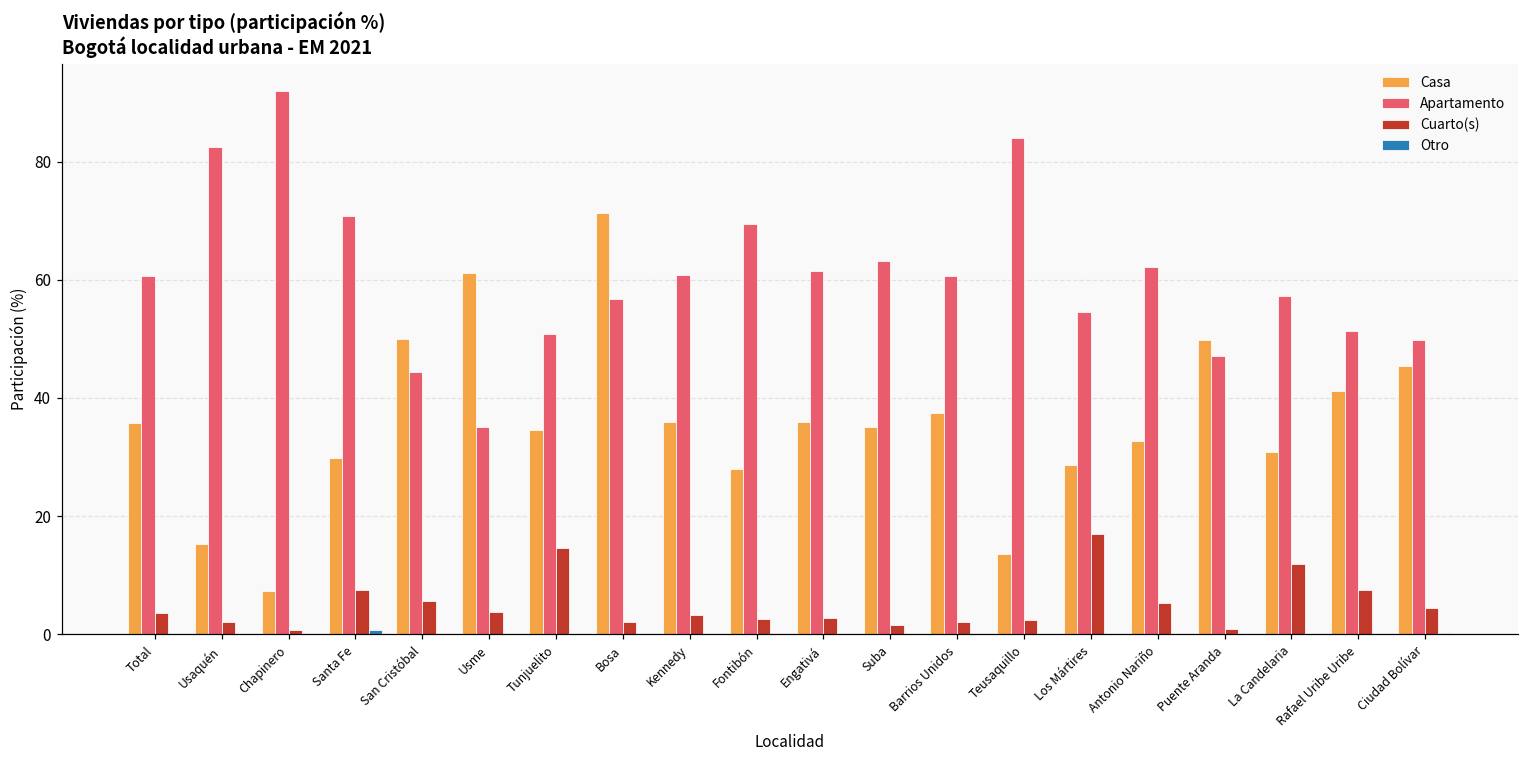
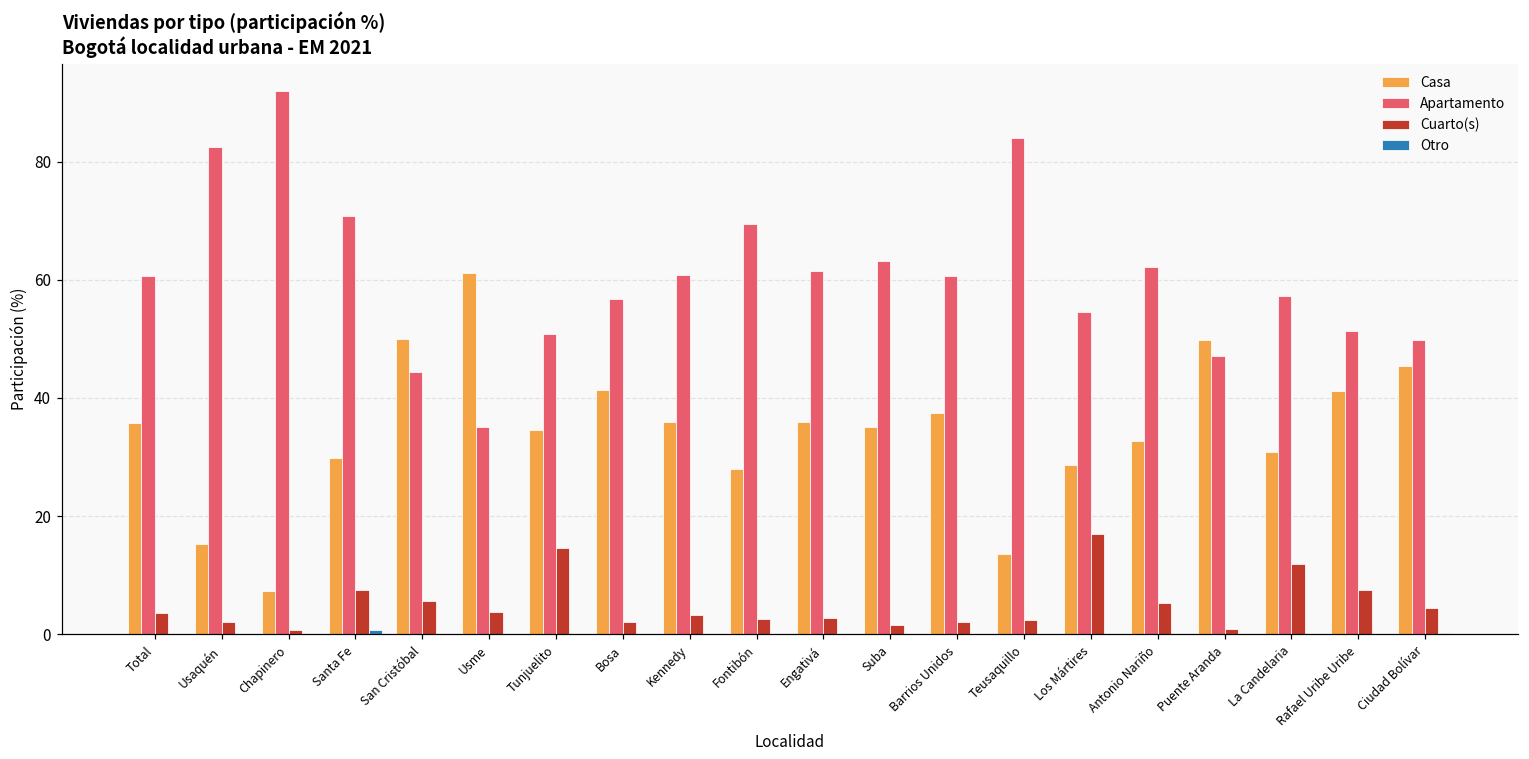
  {
    "Casa": {
      "Total": 36,
      "Usaquén": 15,
      "Chapinero": 7,
      "Santa Fe": 30,
      "San Cristóbal": 50,
      "Usme": 61,
      "Tunjuelito": 35,
-     "Bosa": 71,
+     "Bosa": 41,
      "Kennedy": 36,
      "Fontibón": 28,
      "Engativá": 36,
      "Suba": 35,
      "Barrios Unidos": 37,
      "Teusaquillo": 14,
      "Los Mártires": 29,
      "Antonio Nariño": 33,
      "Puente Aranda": 50,
      "La Candelaria": 31,
      "Rafael Uribe Uribe": 41,
      "Ciudad Bolívar": 45
    },
    "Apartamento": {
      "Total": 61,
      "Usaquén": 83,
      "Chapinero": 92,
      "Santa Fe": 71,
      "San Cristóbal": 44,
      "Usme": 35,
      "Tunjuelito": 51,
      "Bosa": 57,
      "Kennedy": 61,
      "Fontibón": 69,
      "Engativá": 61,
      "Suba": 63,
      "Barrios Unidos": 61,
      "Teusaquillo": 84,
      "Los Mártires": 54,
      "Antonio Nariño": 62,
      "Puente Aranda": 47,
      "La Candelaria": 57,
      "Rafael Uribe Uribe": 51,
      "Ciudad Bolívar": 50
    },
    "Cuarto(s)": {
      "Total": 4,
      "Usaquén": 2,
      "Chapinero": 1,
      "Santa Fe": 8,
      "San Cristóbal": 6,
      "Usme": 4,
      "Tunjuelito": 15,
      "Bosa": 2,
      "Kennedy": 3,
      "Fontibón": 3,
      "Engativá": 3,
      "Suba": 2,
      "Barrios Unidos": 2,
      "Teusaquillo": 2,
      "Los Mártires": 17,
      "Antonio Nariño": 5,
      "Puente Aranda": 1,
      "La Candelaria": 12,
      "Rafael Uribe Uribe": 7,
      "Ciudad Bolívar": 5
    },
    "Otro": {
      "Usaquén": 0,
      "Santa Fe": 1,
      "San Cristóbal": 0,
      "Usme": 0,
      "Tunjuelito": 0,
      "Bosa": 0,
      "Kennedy": 0,
      "Fontibón": 0,
      "Engativá": 0,
      "Suba": 0,
      "Barrios Unidos": 0,
      "Teusaquillo": 0,
      "Los Mártires": 0,
      "Antonio Nariño": 0,
      "Puente Aranda": 0,
      "La Candelaria": 0,
      "Rafael Uribe Uribe": 0
    }
  }
